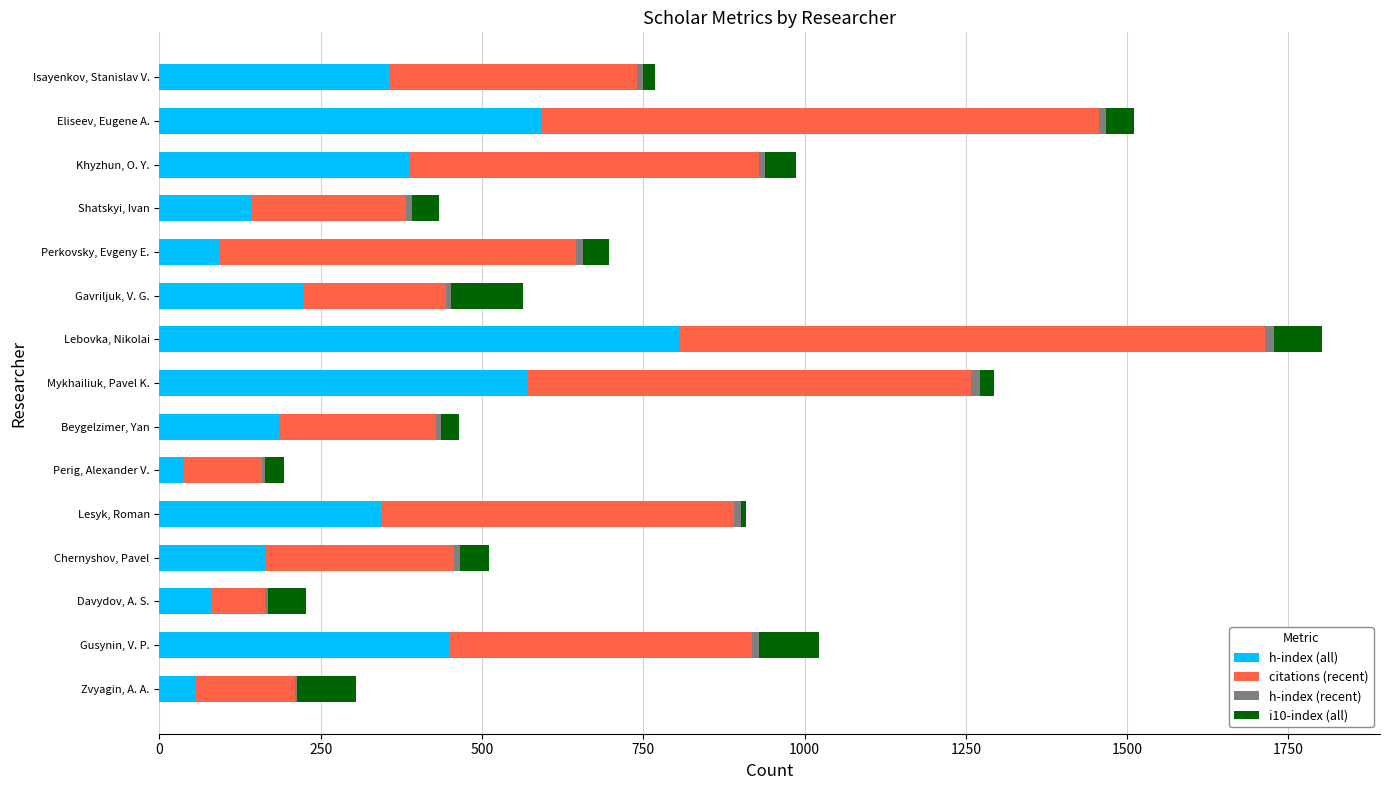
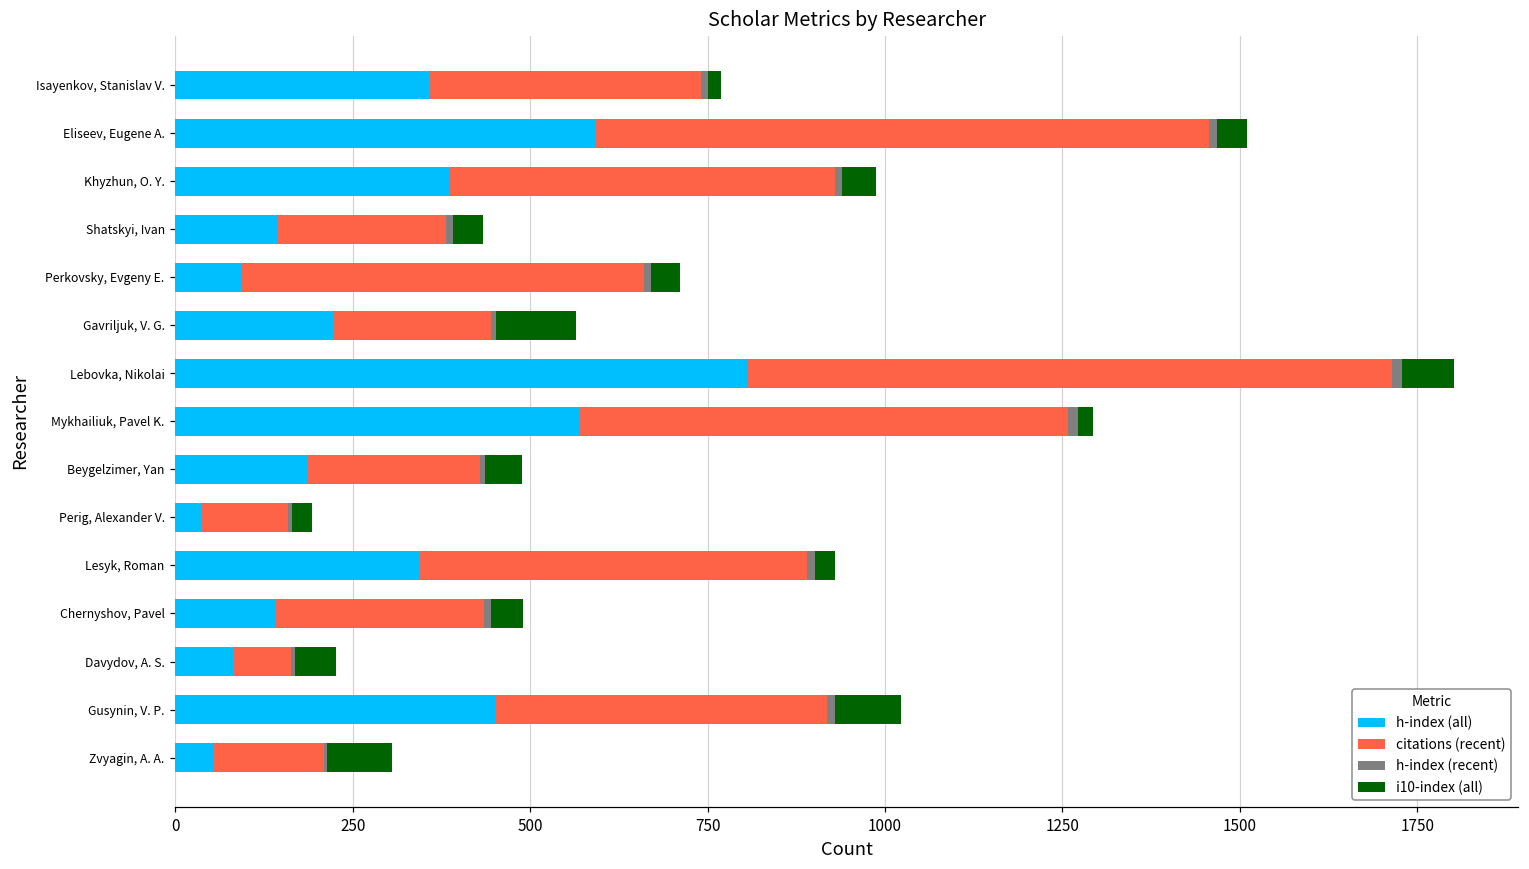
  {
    "h-index (all)": {
      "Isayenkov, Stanislav V.": 360,
      "Eliseev, Eugene A.": 590,
      "Khyzhun, O. Y.": 390,
      "Shatskyi, Ivan": 140,
      "Perkovsky, Evgeny E.": 90,
      "Gavriljuk, V. G.": 220,
      "Lebovka, Nikolai": 810,
      "Mykhailiuk, Pavel K.": 570,
      "Beygelzimer, Yan": 190,
      "Perig, Alexander V.": 40,
      "Lesyk, Roman": 340,
-     "Chernyshov, Pavel": 160,
+     "Chernyshov, Pavel": 140,
      "Davydov, A. S.": 80,
      "Gusynin, V. P.": 450,
      "Zvyagin, A. A.": 60
    },
    "citations (recent)": {
      "Isayenkov, Stanislav V.": 380,
      "Eliseev, Eugene A.": 870,
      "Khyzhun, O. Y.": 540,
      "Shatskyi, Ivan": 240,
-     "Perkovsky, Evgeny E.": 550,
+     "Perkovsky, Evgeny E.": 570,
      "Gavriljuk, V. G.": 220,
      "Lebovka, Nikolai": 910,
      "Mykhailiuk, Pavel K.": 690,
      "Beygelzimer, Yan": 240,
      "Perig, Alexander V.": 120,
      "Lesyk, Roman": 550,
      "Chernyshov, Pavel": 290,
      "Davydov, A. S.": 80,
      "Gusynin, V. P.": 470,
      "Zvyagin, A. A.": 160
    },
    "h-index (recent)": {
      "Isayenkov, Stanislav V.": 10,
      "Eliseev, Eugene A.": 10,
      "Khyzhun, O. Y.": 10,
      "Shatskyi, Ivan": 10,
      "Perkovsky, Evgeny E.": 10,
      "Gavriljuk, V. G.": 10,
      "Lebovka, Nikolai": 10,
      "Mykhailiuk, Pavel K.": 10,
      "Beygelzimer, Yan": 10,
      "Perig, Alexander V.": 10,
      "Lesyk, Roman": 10,
      "Chernyshov, Pavel": 10,
      "Davydov, A. S.": 10,
      "Gusynin, V. P.": 10,
      "Zvyagin, A. A.": 0
    },
    "i10-index (all)": {
      "Isayenkov, Stanislav V.": 20,
      "Eliseev, Eugene A.": 40,
      "Khyzhun, O. Y.": 50,
      "Shatskyi, Ivan": 40,
      "Perkovsky, Evgeny E.": 40,
      "Gavriljuk, V. G.": 110,
      "Lebovka, Nikolai": 70,
      "Mykhailiuk, Pavel K.": 20,
-     "Beygelzimer, Yan": 30,
+     "Beygelzimer, Yan": 50,
      "Perig, Alexander V.": 30,
-     "Lesyk, Roman": 10,
+     "Lesyk, Roman": 30,
      "Chernyshov, Pavel": 50,
      "Davydov, A. S.": 60,
      "Gusynin, V. P.": 90,
      "Zvyagin, A. A.": 90
    }
  }
